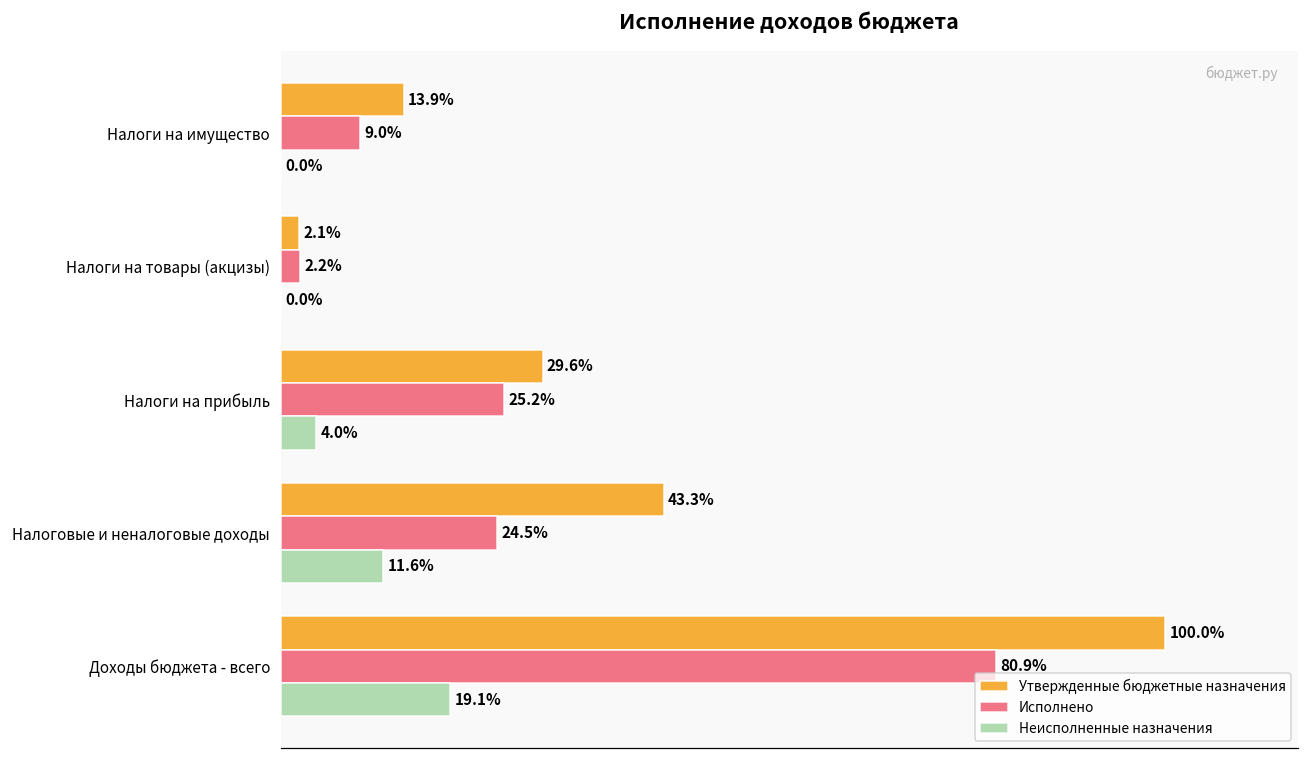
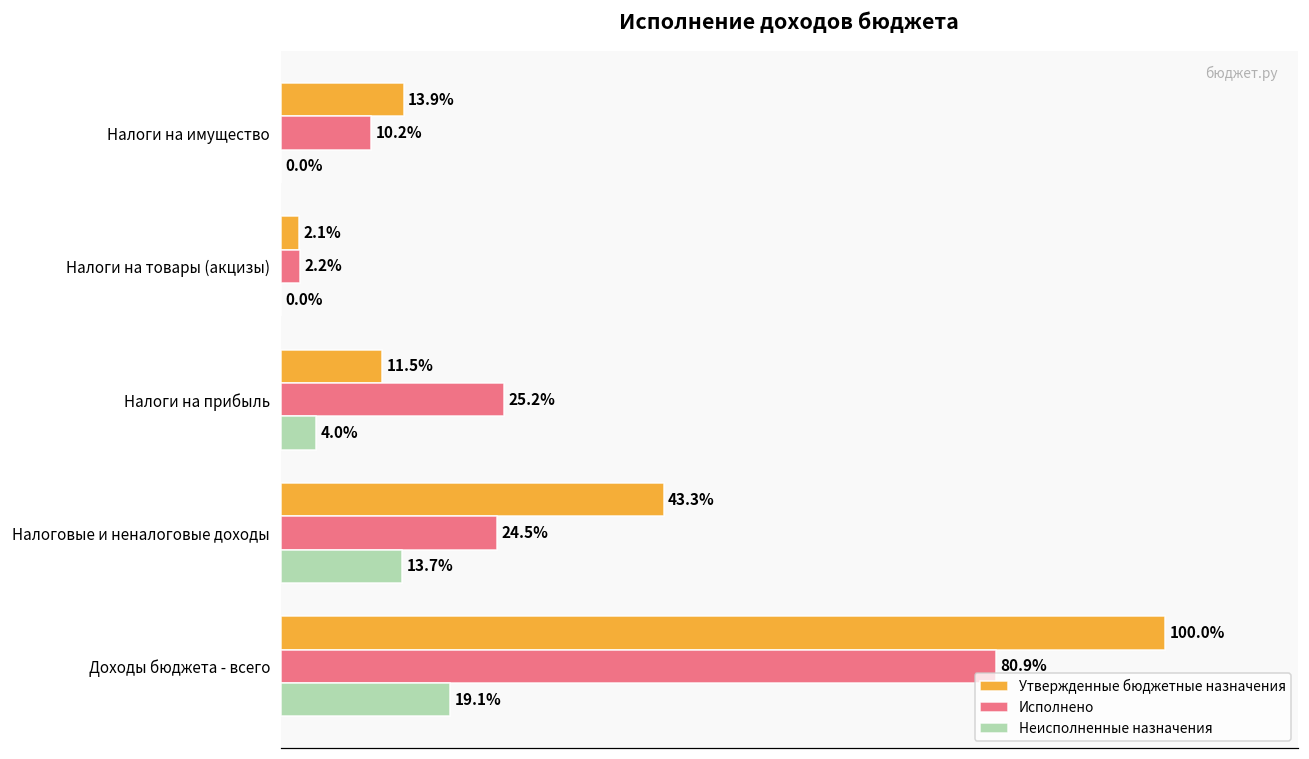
  {
    "Утвержденные бюджетные назначения": {
      "Налоги на имущество": "13.9%",
      "Налоги на товары (акцизы)": "2.1%",
-     "Налоги на прибыль": "29.6%",
+     "Налоги на прибыль": "11.5%",
      "Налоговые и неналоговые доходы": "43.3%",
      "Доходы бюджета - всего": "100.0%"
    },
    "Исполнено": {
-     "Налоги на имущество": "9.0%",
+     "Налоги на имущество": "10.2%",
      "Налоги на товары (акцизы)": "2.2%",
      "Налоги на прибыль": "25.2%",
      "Налоговые и неналоговые доходы": "24.5%"
    },
    "Неисполненные назначения": {
      "Налоги на имущество": "0.0%",
      "Налоги на товары (акцизы)": "0.0%",
      "Налоги на прибыль": "4.0%",
-     "Налоговые и неналоговые доходы": "11.6%",
+     "Налоговые и неналоговые доходы": "13.7%",
      "Доходы бюджета - всего": "19.1%"
    }
  }
